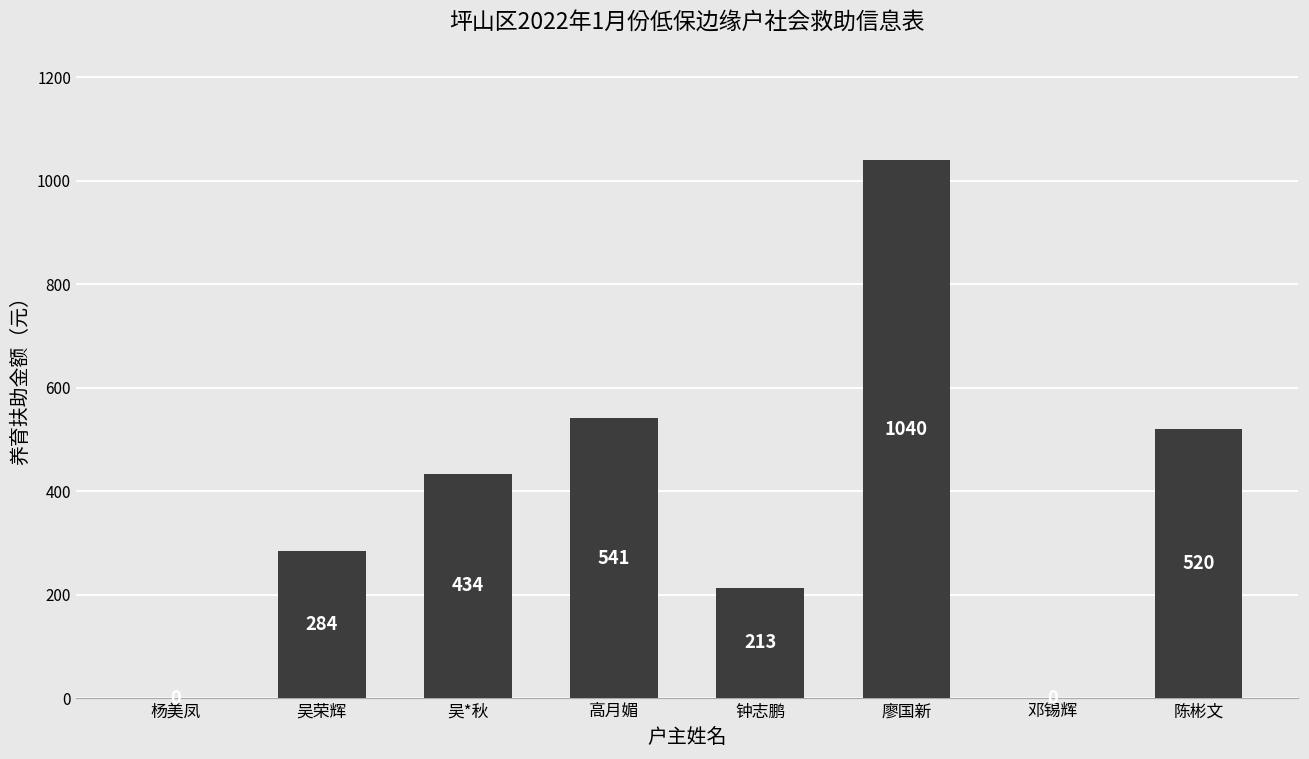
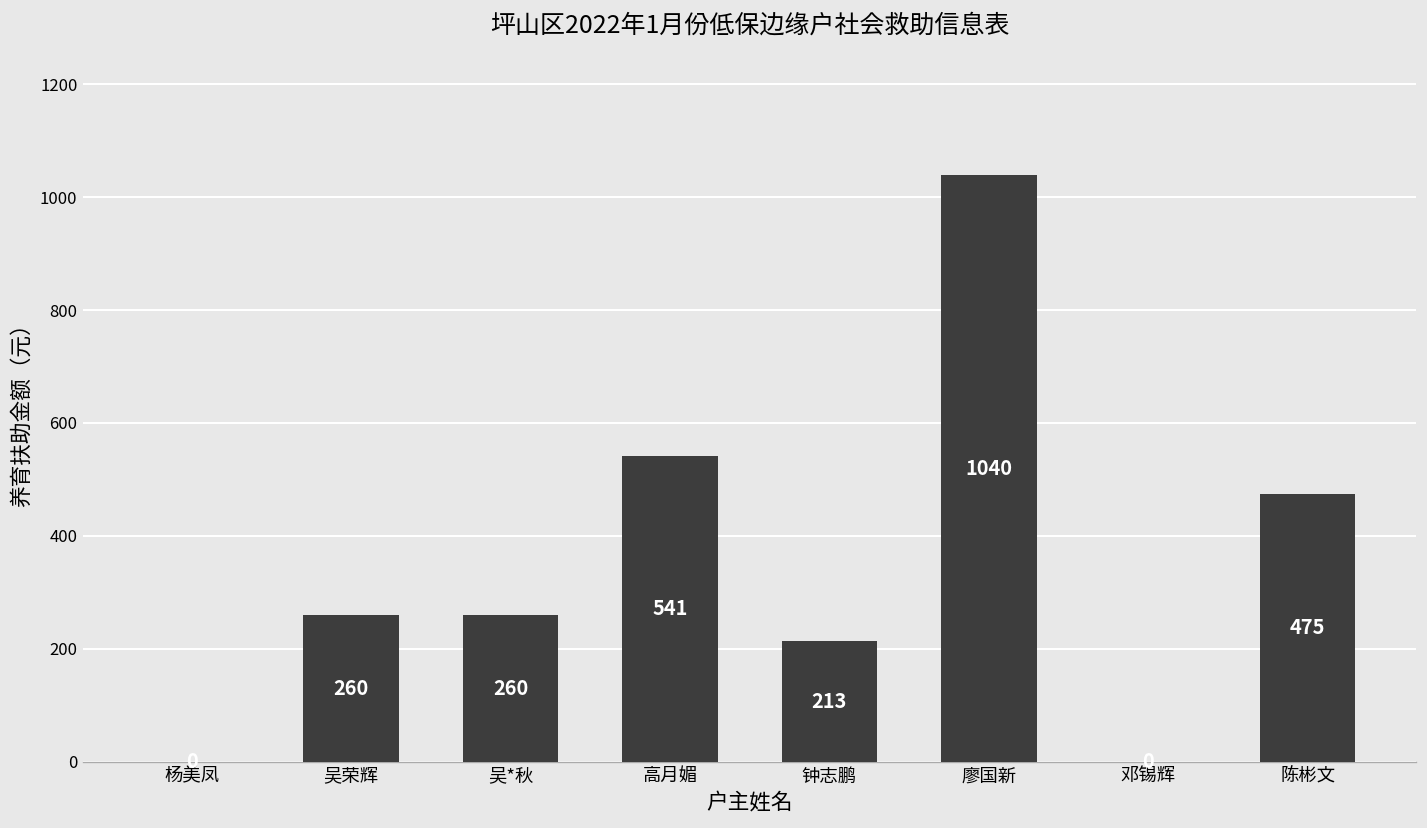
  {
-   "吴荣辉": 284,
-   "吴*秋": 434,
+   "吴荣辉": 260,
+   "吴*秋": 260,
    "高月媚": 541,
    "钟志鹏": 213,
    "廖国新": 1040,
-   "陈彬文": 520
+   "陈彬文": 475
  }
